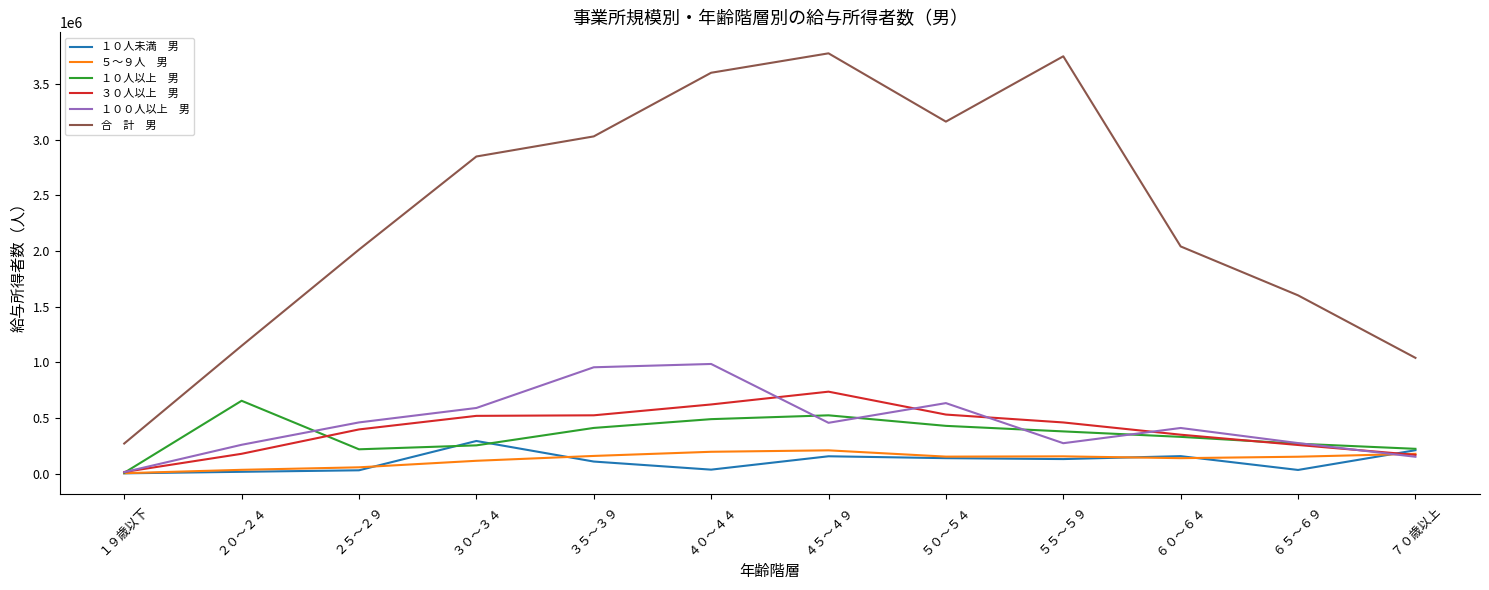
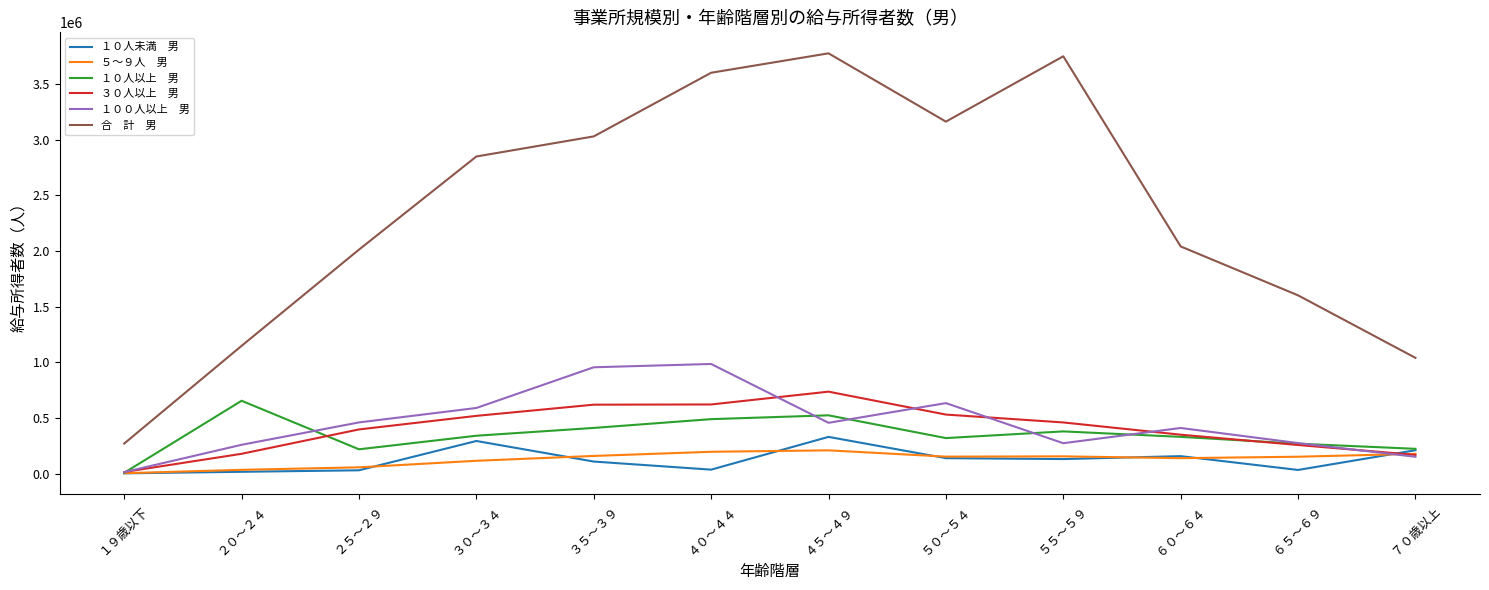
  {
    "１０人未満 男": {
      "２５～２９": 30000,
      "３０～３４": 290000,
      "３５～３９": 110000,
      "４０～４４": 40000,
-     "４５～４９": 160000,
+     "４５～４９": 330000,
      "５５～５９": 130000,
      "６５～６９": 30000
    },
    "５～９人 男": {
      "２５～２９": 60000,
      "３０～３４": 110000,
      "３５～３９": 160000,
      "４０～４４": 200000,
      "４５～４９": 210000,
      "５５～５９": 150000,
      "６５～６９": 150000
    },
    "１０人以上 男": {
      "２０～２４": 650000,
      "２５～２９": 220000,
-     "３０～３４": 250000,
+     "３０～３４": 340000,
      "３５～３９": 410000,
      "４０～４４": 490000,
      "４５～４９": 520000,
-     "５０～５４": 430000,
+     "５０～５４": 320000,
      "５５～５９": 380000
    },
    "３０人以上 男": {
      "２０～２４": 180000,
      "２５～２９": 400000,
      "３０～３４": 520000,
-     "３５～３９": 520000,
+     "３５～３９": 620000,
      "４０～４４": 620000,
      "４５～４９": 740000,
      "５０～５４": 530000,
      "５５～５９": 460000
    },
    "１００人以上 男": {
      "２０～２４": 260000,
      "２５～２９": 460000,
      "３０～３４": 590000,
      "３５～３９": 950000,
      "４０～４４": 980000,
      "４５～４９": 460000,
      "５０～５４": 630000,
      "５５～５９": 270000,
      "６０～６４": 410000
    },
    "合 計 男": {
      "１９歳以下": 270000,
      "２０～２４": 1150000,
      "２５～２９": 2010000,
      "３０～３４": 2850000,
      "３５～３９": 3030000,
      "４０～４４": 3600000,
      "４５～４９": 3770000,
      "５０～５４": 3160000,
      "５５～５９": 3750000,
      "６０～６４": 2040000,
      "６５～６９": 1600000,
      "７０歳以上": 1040000
    }
  }
